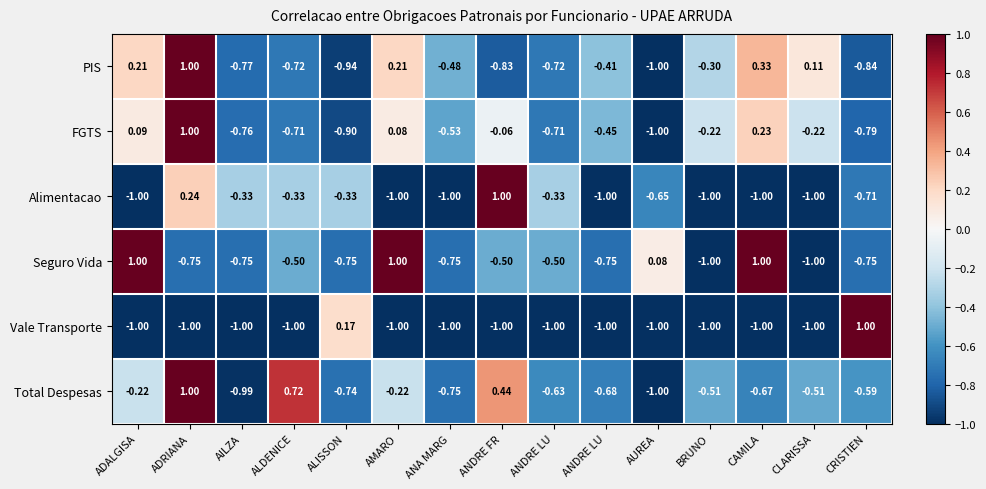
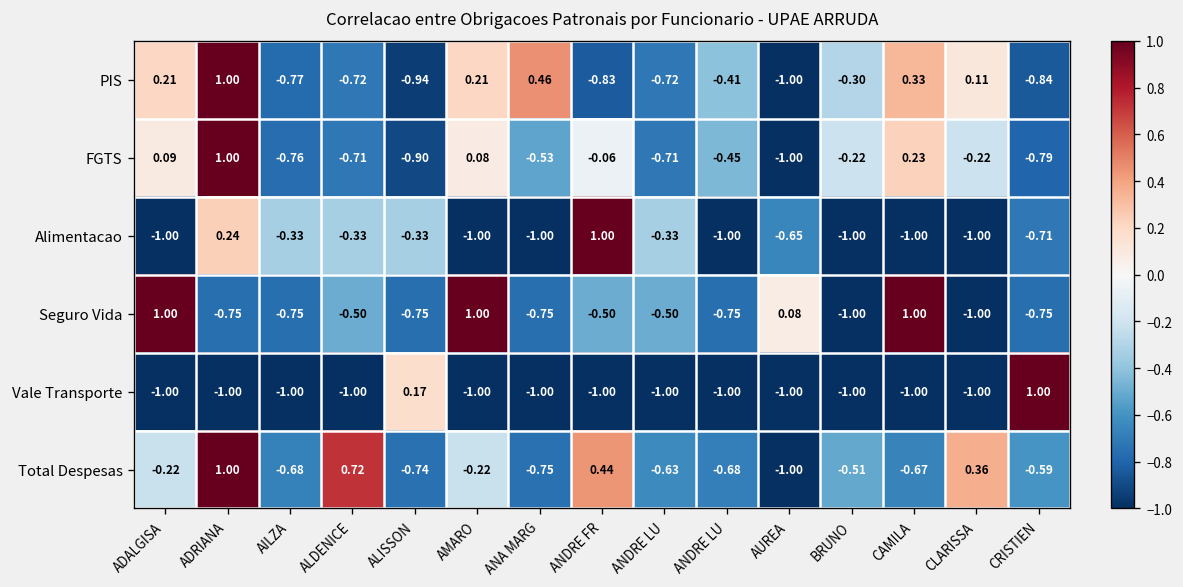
  {
    "PIS": {
      "ADALGISA": 0.21,
      "ADRIANA": 1.00,
      "AILZA": -0.77,
      "ALDENICE": -0.72,
      "ALISSON": -0.94,
      "AMARO": 0.21,
-     "ANA MARG": -0.48,
+     "ANA MARG": 0.46,
      "ANDRE FR": -0.83,
      "AUREA": -1.00,
      "BRUNO": -0.30,
      "CAMILA": 0.33,
      "CLARISSA": 0.11,
      "CRISTIEN": -0.84
    },
    "FGTS": {
      "ADALGISA": 0.09,
      "ADRIANA": 1.00,
      "AILZA": -0.76,
      "ALDENICE": -0.71,
      "ALISSON": -0.90,
      "AMARO": 0.08,
      "ANA MARG": -0.53,
      "ANDRE FR": -0.06,
      "AUREA": -1.00,
      "BRUNO": -0.22,
      "CAMILA": 0.23,
      "CLARISSA": -0.22,
      "CRISTIEN": -0.79
    },
    "Alimentacao": {
      "ADALGISA": -1.00,
      "ADRIANA": 0.24,
      "AILZA": -0.33,
      "ALDENICE": -0.33,
      "ALISSON": -0.33,
      "AMARO": -1.00,
      "ANA MARG": -1.00,
      "ANDRE FR": 1.00,
      "AUREA": -0.65,
      "BRUNO": -1.00,
      "CAMILA": -1.00,
      "CLARISSA": -1.00,
      "CRISTIEN": -0.71
    },
    "Seguro Vida": {
      "ADALGISA": 1.00,
      "ADRIANA": -0.75,
      "AILZA": -0.75,
      "ALDENICE": -0.50,
      "ALISSON": -0.75,
      "AMARO": 1.00,
      "ANA MARG": -0.75,
      "ANDRE FR": -0.50,
      "AUREA": 0.08,
      "BRUNO": -1.00,
      "CAMILA": 1.00,
      "CLARISSA": -1.00,
      "CRISTIEN": -0.75
    },
    "Vale Transporte": {
      "ADALGISA": -1.00,
      "ADRIANA": -1.00,
      "AILZA": -1.00,
      "ALDENICE": -1.00,
      "ALISSON": 0.17,
      "AMARO": -1.00,
      "ANA MARG": -1.00,
      "ANDRE FR": -1.00,
      "AUREA": -1.00,
      "BRUNO": -1.00,
      "CAMILA": -1.00,
      "CLARISSA": -1.00,
      "CRISTIEN": 1.00
    },
    "Total Despesas": {
      "ADALGISA": -0.22,
      "ADRIANA": 1.00,
-     "AILZA": -0.99,
+     "AILZA": -0.68,
      "ALDENICE": 0.72,
      "ALISSON": -0.74,
      "AMARO": -0.22,
      "ANA MARG": -0.75,
      "ANDRE FR": 0.44,
      "AUREA": -1.00,
      "BRUNO": -0.51,
      "CAMILA": -0.67,
-     "CLARISSA": -0.51,
+     "CLARISSA": 0.36,
      "CRISTIEN": -0.59
    }
  }
